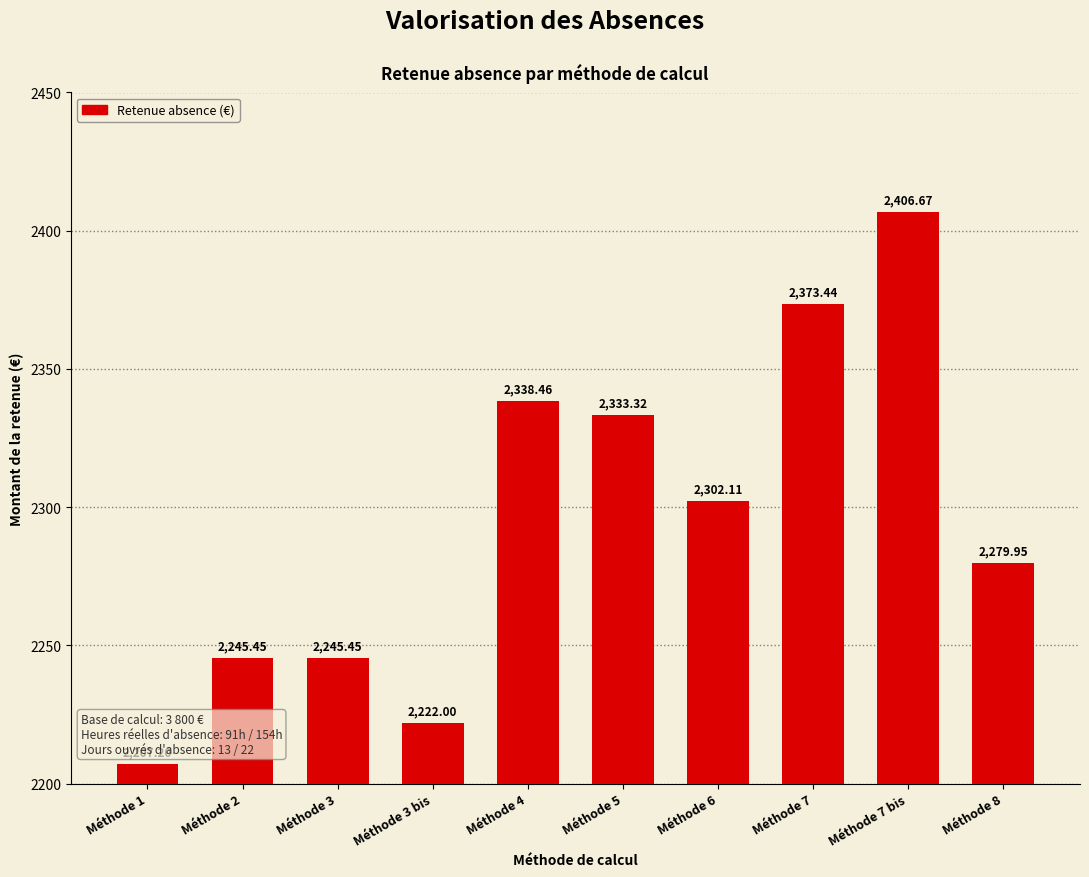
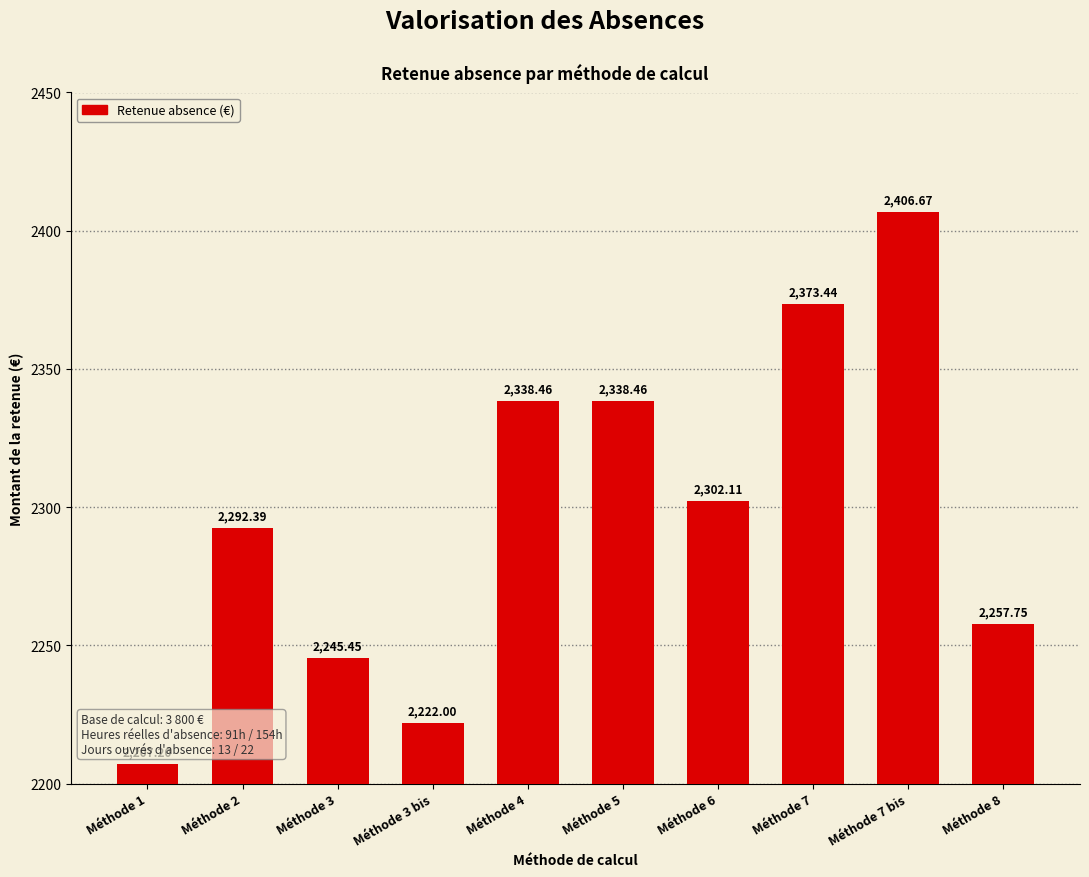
  {
-   "Méthode 2": "2,245.45",
+   "Méthode 2": "2,292.39",
    "Méthode 3": "2,245.45",
    "Méthode 3 bis": "2,222.00",
    "Méthode 4": "2,338.46",
-   "Méthode 5": "2,333.32",
+   "Méthode 5": "2,338.46",
    "Méthode 6": "2,302.11",
    "Méthode 7": "2,373.44",
    "Méthode 7 bis": "2,406.67",
-   "Méthode 8": "2,279.95"
+   "Méthode 8": "2,257.75"
  }
